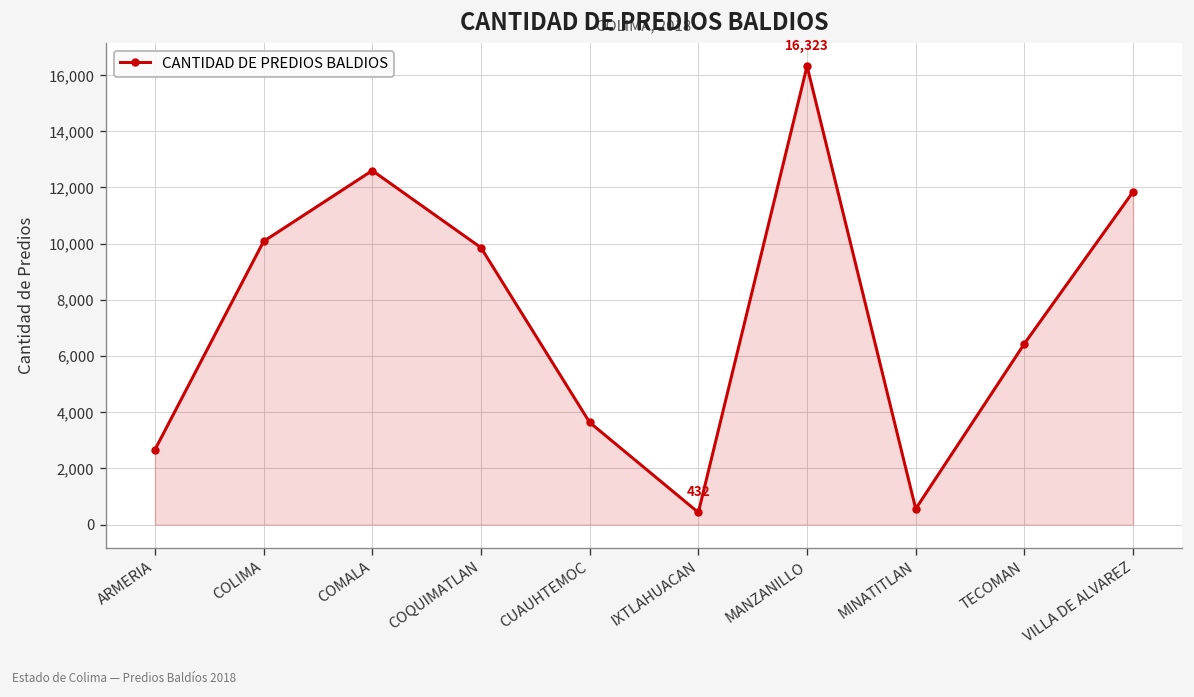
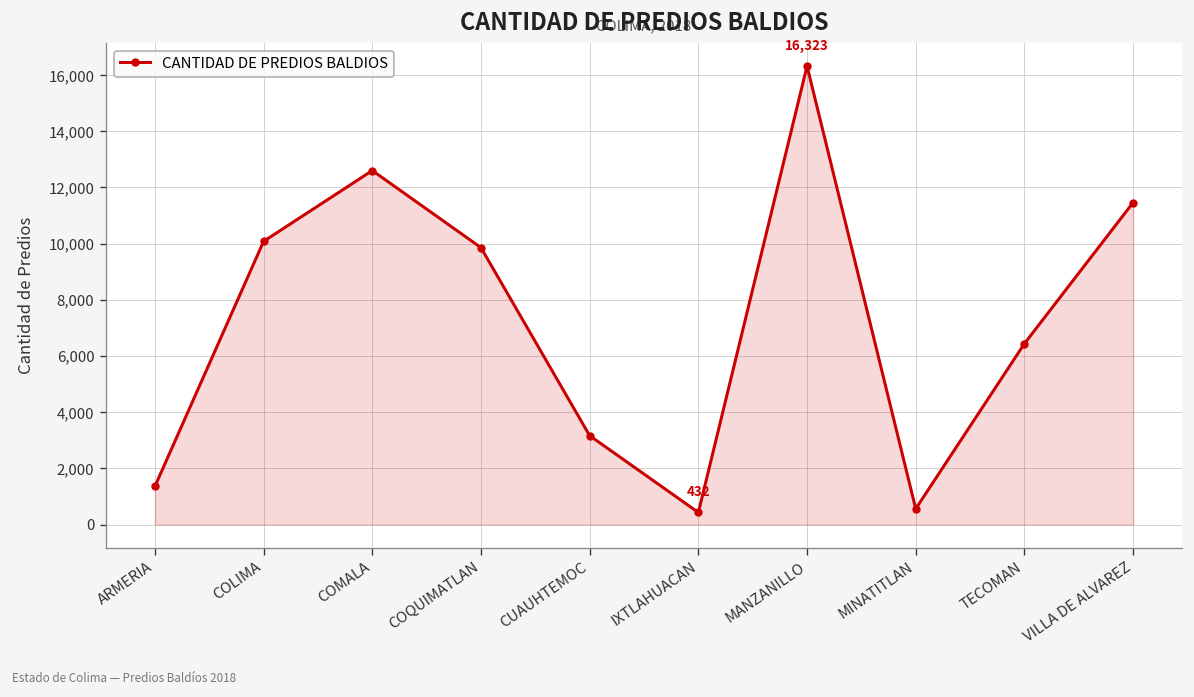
  {
-   "ARMERIA": "2,700",
+   "ARMERIA": "1,400",
    "COLIMA": "10,100",
    "COMALA": "12,600",
    "COQUIMATLAN": "9,900",
-   "CUAUHTEMOC": "3,600",
+   "CUAUHTEMOC": "3,200",
    "MINATITLAN": "600",
    "TECOMAN": "6,400",
-   "VILLA DE ALVAREZ": "11,800"
+   "VILLA DE ALVAREZ": "11,500"
  }
